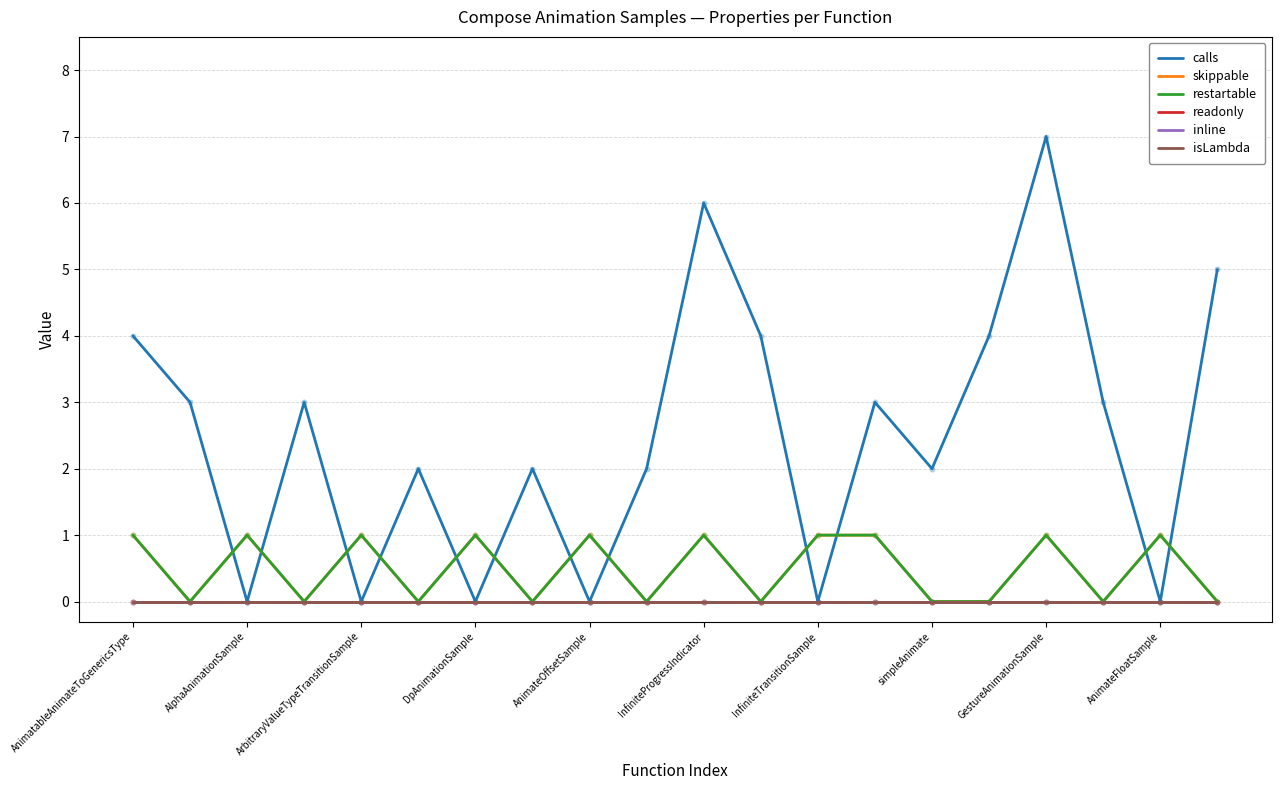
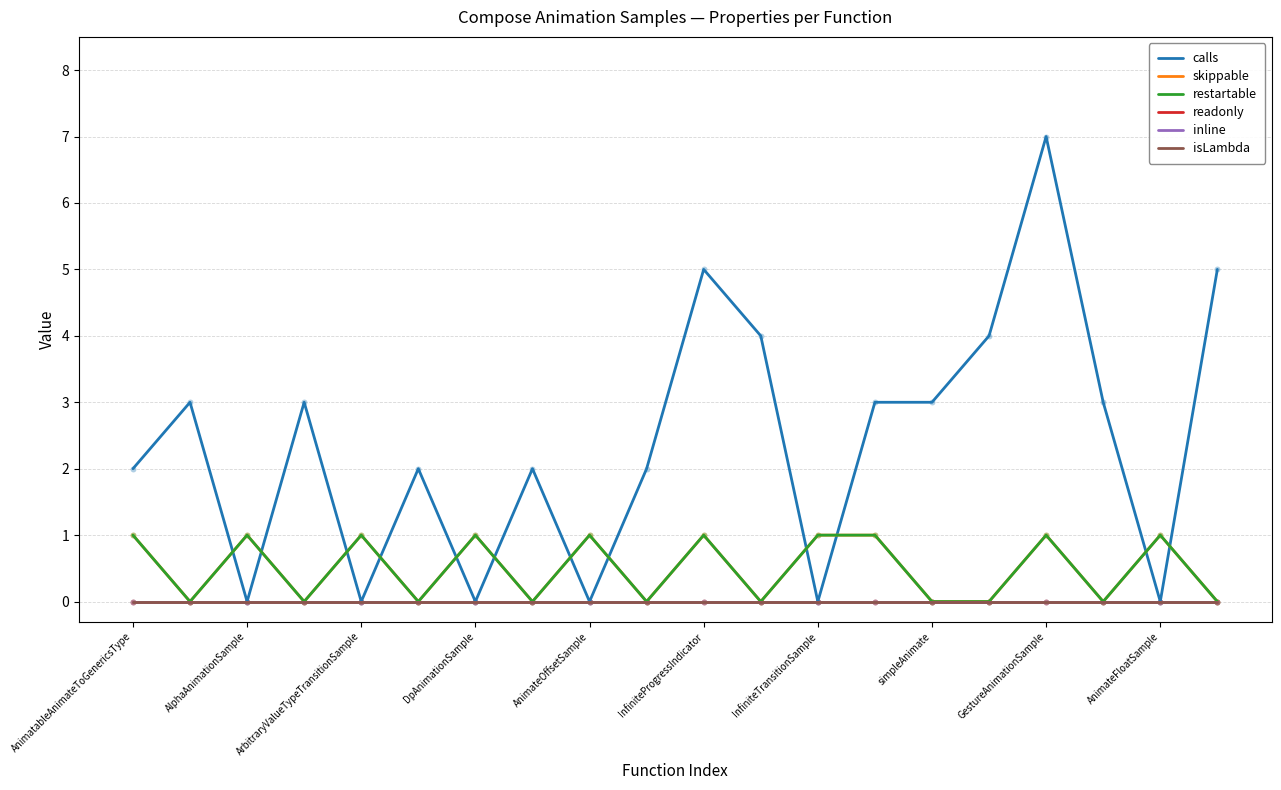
  {
    "calls": {
-     "AnimatableAnimateToGenericsType": 4,
-     "InfiniteProgressIndicator": 6,
-     "simpleAnimate": 2,
+     "AnimatableAnimateToGenericsType": 2,
+     "InfiniteProgressIndicator": 5,
+     "simpleAnimate": 3,
      "GestureAnimationSample": 7
    },
    "restartable": {
      "AnimatableAnimateToGenericsType": 1,
      "AlphaAnimationSample": 1,
      "ArbitraryValueTypeTransitionSample": 1,
      "DpAnimationSample": 1,
      "AnimateOffsetSample": 1,
      "InfiniteProgressIndicator": 1,
      "InfiniteTransitionSample": 1,
      "GestureAnimationSample": 1,
      "AnimateFloatSample": 1
    },
    "isLambda": {
      "AnimatableAnimateToGenericsType": 0,
      "InfiniteProgressIndicator": 0,
      "GestureAnimationSample": 0
    }
  }
